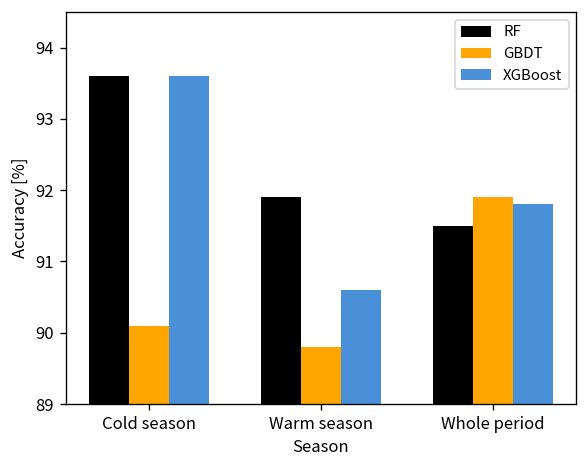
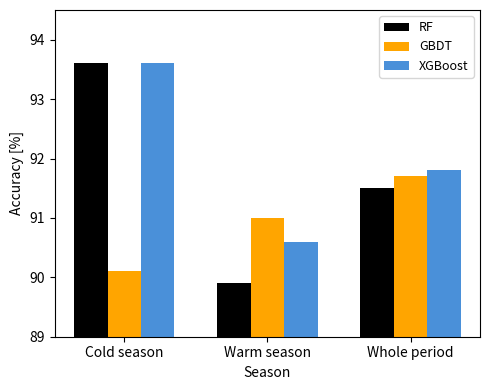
  {
    "RF": {
      "Cold season": 93.6,
-     "Warm season": 91.9,
+     "Warm season": 89.9,
      "Whole period": 91.5
    },
    "GBDT": {
      "Cold season": 90.1,
-     "Warm season": 89.8,
-     "Whole period": 91.9
+     "Warm season": 91.0,
+     "Whole period": 91.7
    },
    "XGBoost": {
      "Cold season": 93.6,
      "Warm season": 90.6,
      "Whole period": 91.8
    }
  }
